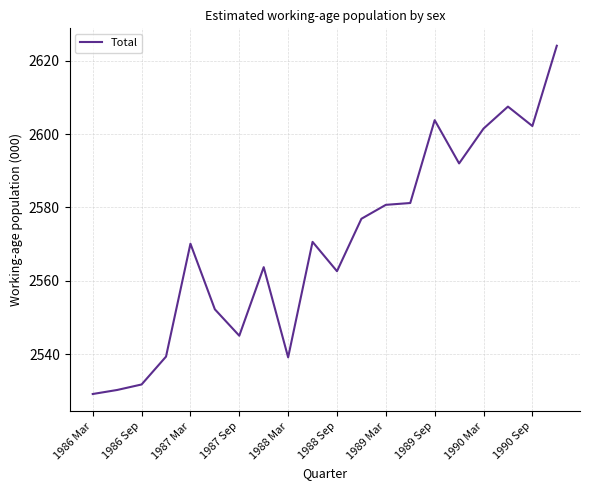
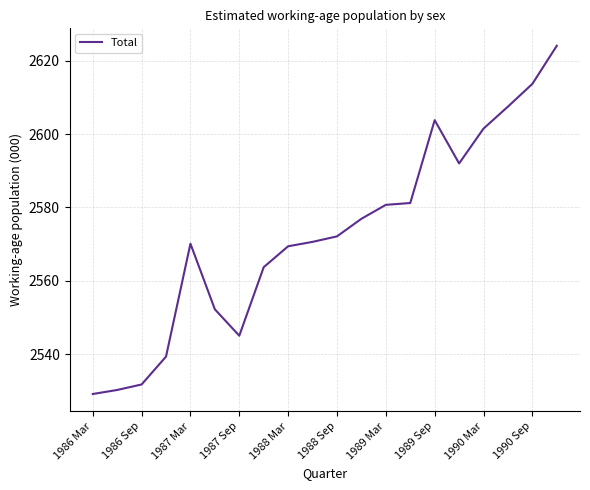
  {
    "1986 Mar": 2529,
    "1986 Sep": 2532,
    "1987 Mar": 2570,
    "1987 Sep": 2545,
-   "1988 Mar": 2539,
-   "1988 Sep": 2563,
+   "1988 Mar": 2569,
+   "1988 Sep": 2572,
    "1989 Mar": 2581,
    "1989 Sep": 2604,
    "1990 Mar": 2602,
-   "1990 Sep": 2602
+   "1990 Sep": 2614
  }
